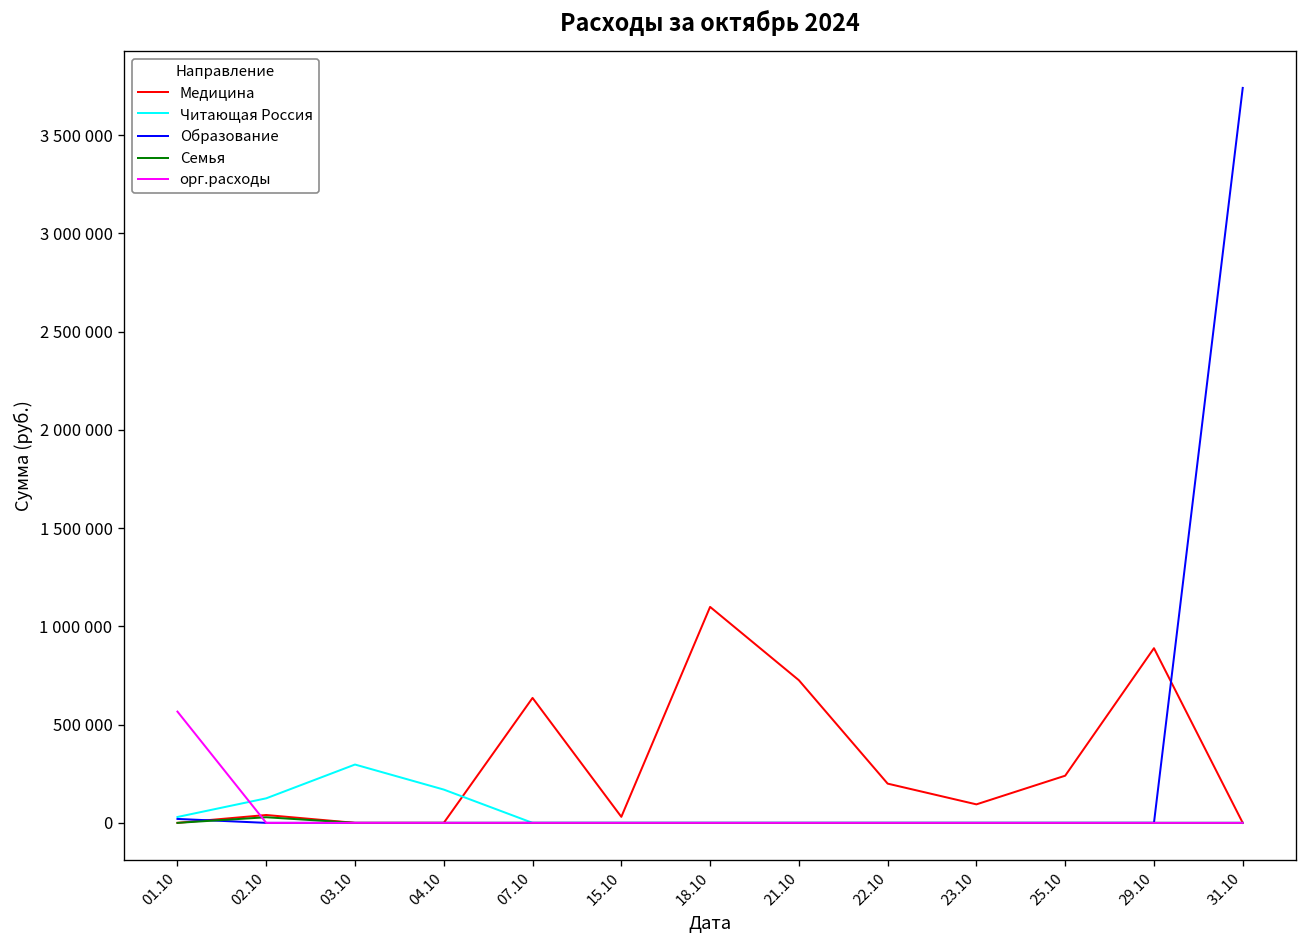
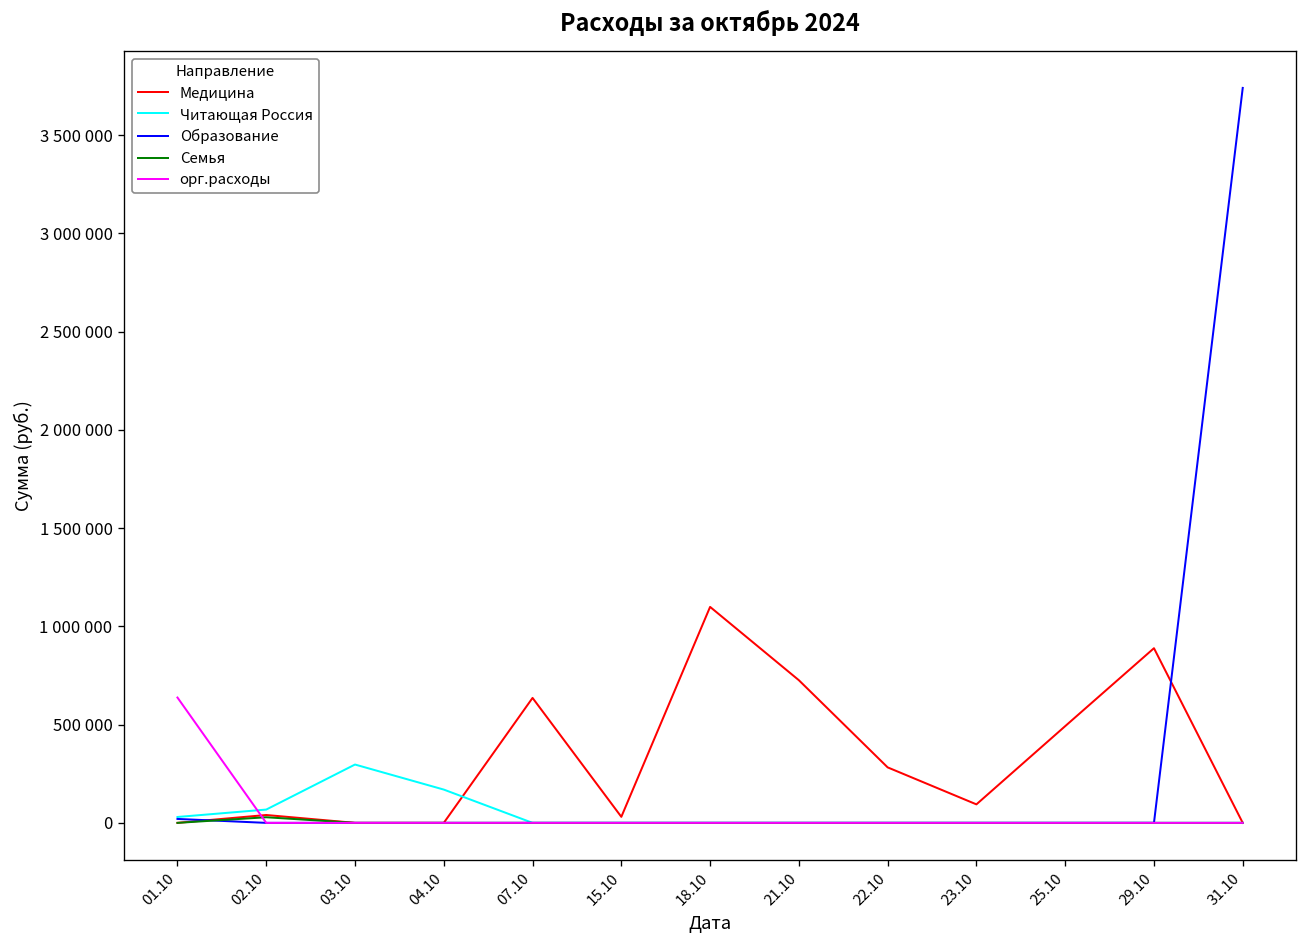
  {
    "Медицина": {
      "07.10": 640000,
      "15.10": 30000,
      "18.10": 1100000,
      "21.10": 730000,
-     "22.10": 200000,
+     "22.10": 280000,
      "23.10": 90000,
-     "25.10": 240000,
+     "25.10": 490000,
      "29.10": 890000
    },
    "Читающая Россия": {
-     "02.10": 120000,
+     "02.10": 70000,
      "03.10": 300000,
      "04.10": 170000
    },
    "Образование": {
      "31.10": 3740000
    },
    "орг.расходы": {
-     "01.10": 570000
+     "01.10": 640000
    }
  }
